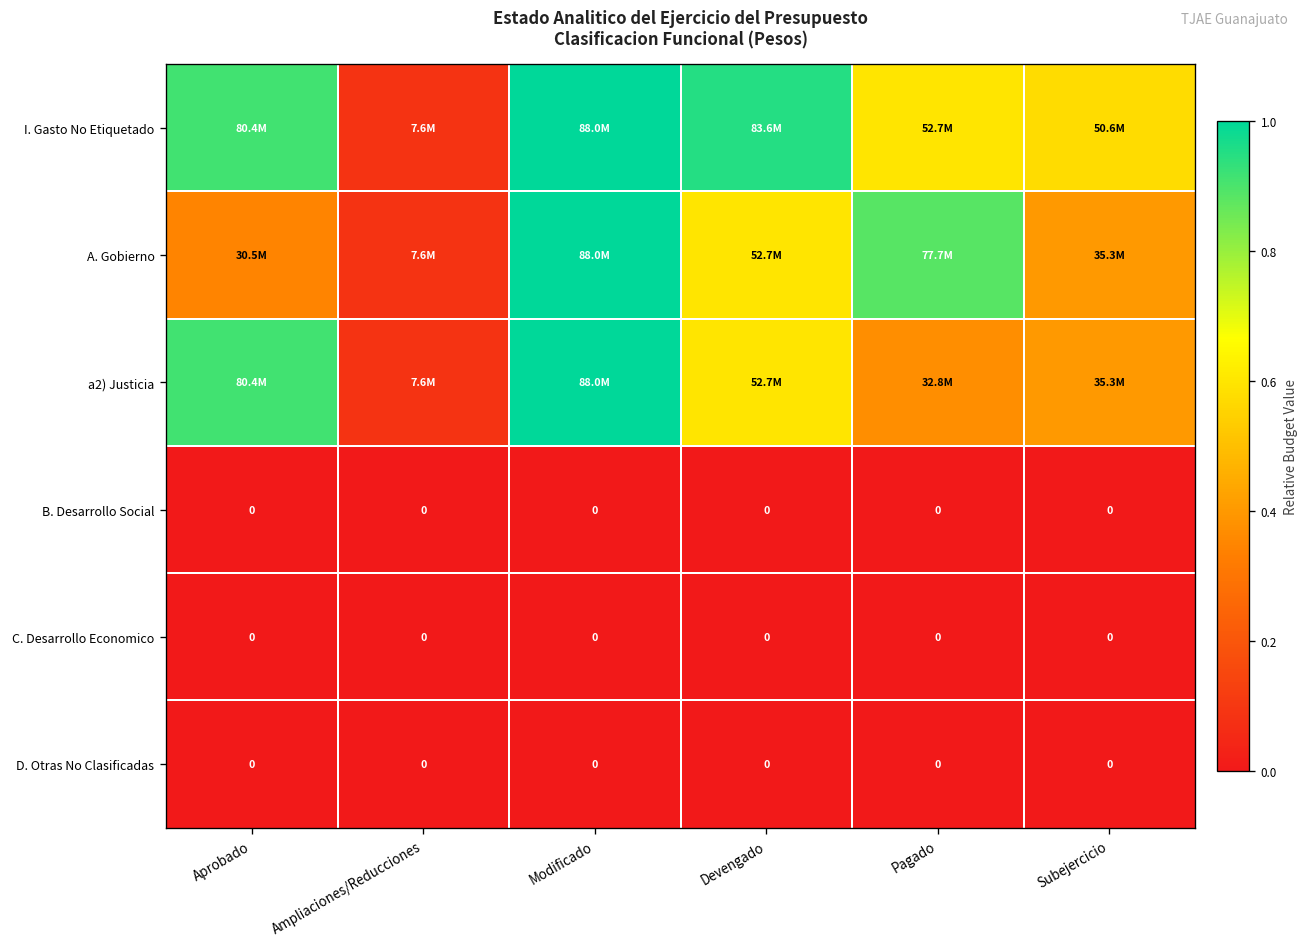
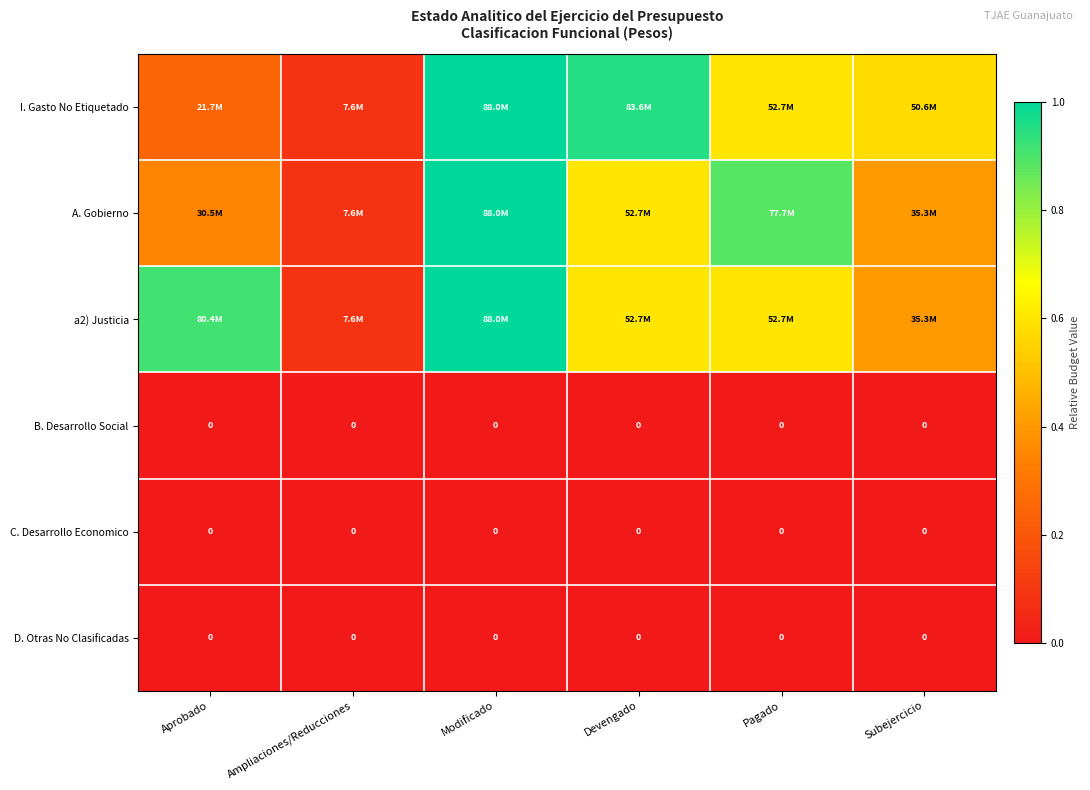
  {
    "I. Gasto No Etiquetado": {
-     "Aprobado": "80.4M",
+     "Aprobado": "21.7M",
      "Ampliaciones/Reducciones": "7.6M",
      "Modificado": "88.0M",
      "Devengado": "83.6M",
      "Pagado": "52.7M",
      "Subejercicio": "50.6M"
    },
    "A. Gobierno": {
      "Aprobado": "30.5M",
      "Ampliaciones/Reducciones": "7.6M",
      "Modificado": "88.0M",
      "Devengado": "52.7M",
      "Pagado": "77.7M",
      "Subejercicio": "35.3M"
    },
    "a2) Justicia": {
      "Aprobado": "80.4M",
      "Ampliaciones/Reducciones": "7.6M",
      "Modificado": "88.0M",
      "Devengado": "52.7M",
-     "Pagado": "32.8M",
+     "Pagado": "52.7M",
      "Subejercicio": "35.3M"
    },
    "B. Desarrollo Social": {
      "Aprobado": "0",
      "Ampliaciones/Reducciones": "0",
      "Modificado": "0",
      "Devengado": "0",
      "Pagado": "0",
      "Subejercicio": "0"
    },
    "C. Desarrollo Economico": {
      "Aprobado": "0",
      "Ampliaciones/Reducciones": "0",
      "Modificado": "0",
      "Devengado": "0",
      "Pagado": "0",
      "Subejercicio": "0"
    },
    "D. Otras No Clasificadas": {
      "Aprobado": "0",
      "Ampliaciones/Reducciones": "0",
      "Modificado": "0",
      "Devengado": "0",
      "Pagado": "0",
      "Subejercicio": "0"
    }
  }
